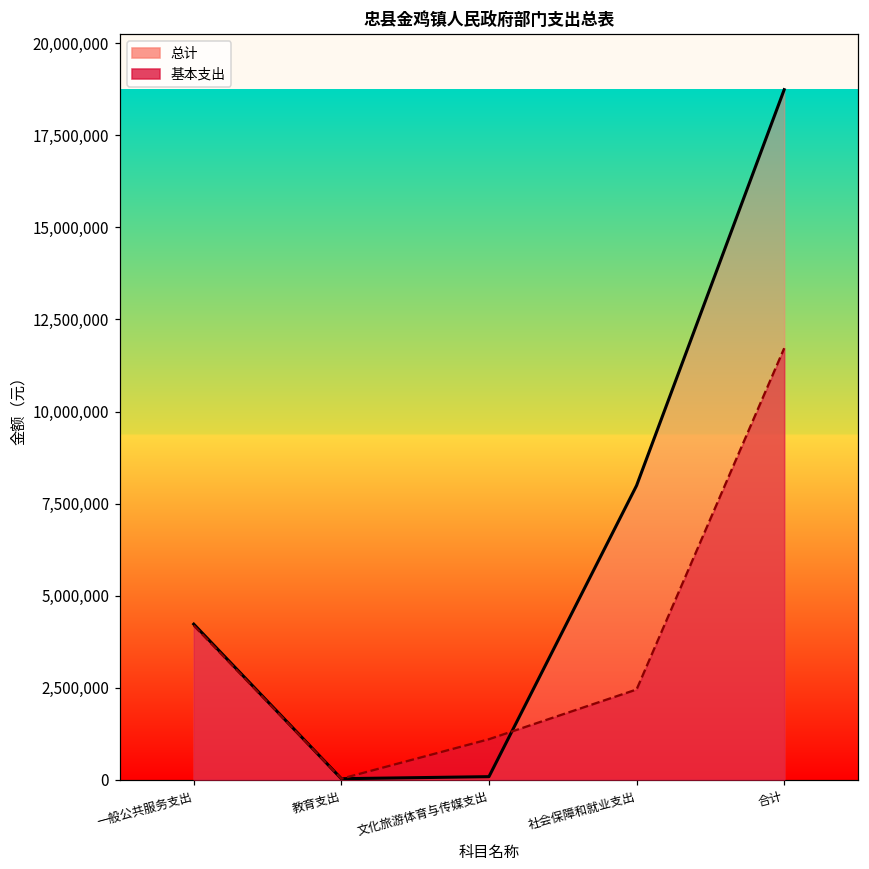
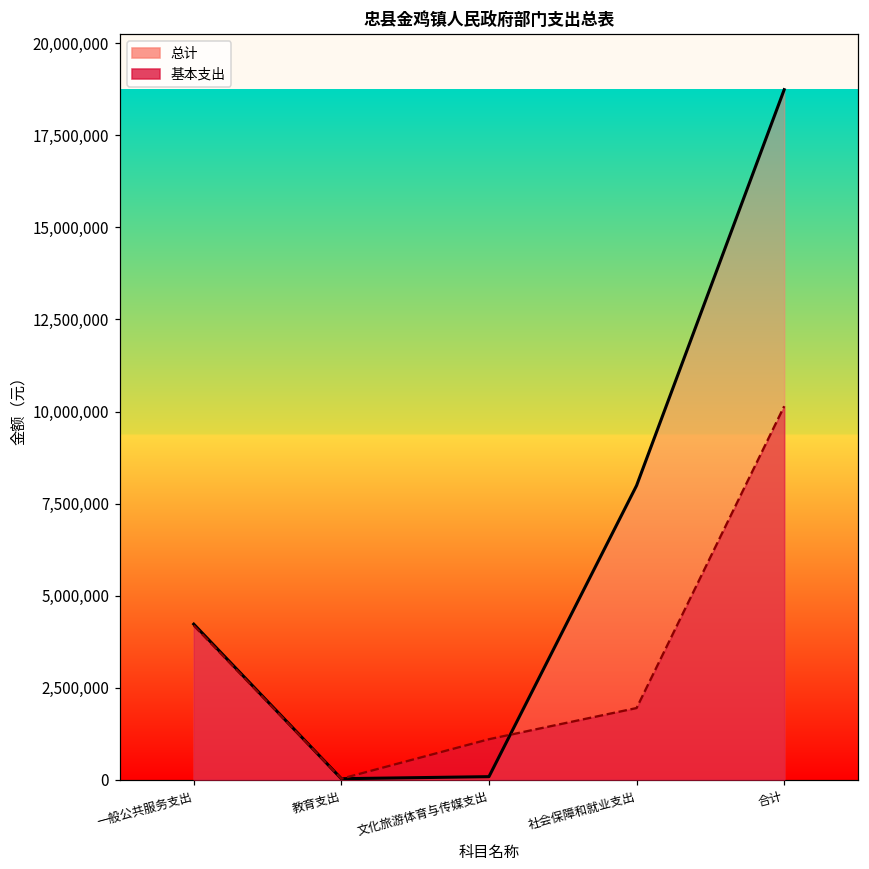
  {
    "总计": {
      "文化旅游体育与传媒支出": "100,000",
      "社会保障和就业支出": "8,000,000",
      "合计": "18,700,000"
    },
    "基本支出": {
      "文化旅游体育与传媒支出": "1,100,000",
-     "社会保障和就业支出": "2,500,000",
-     "合计": "11,700,000"
+     "社会保障和就业支出": "1,900,000",
+     "合计": "10,100,000"
    }
  }
